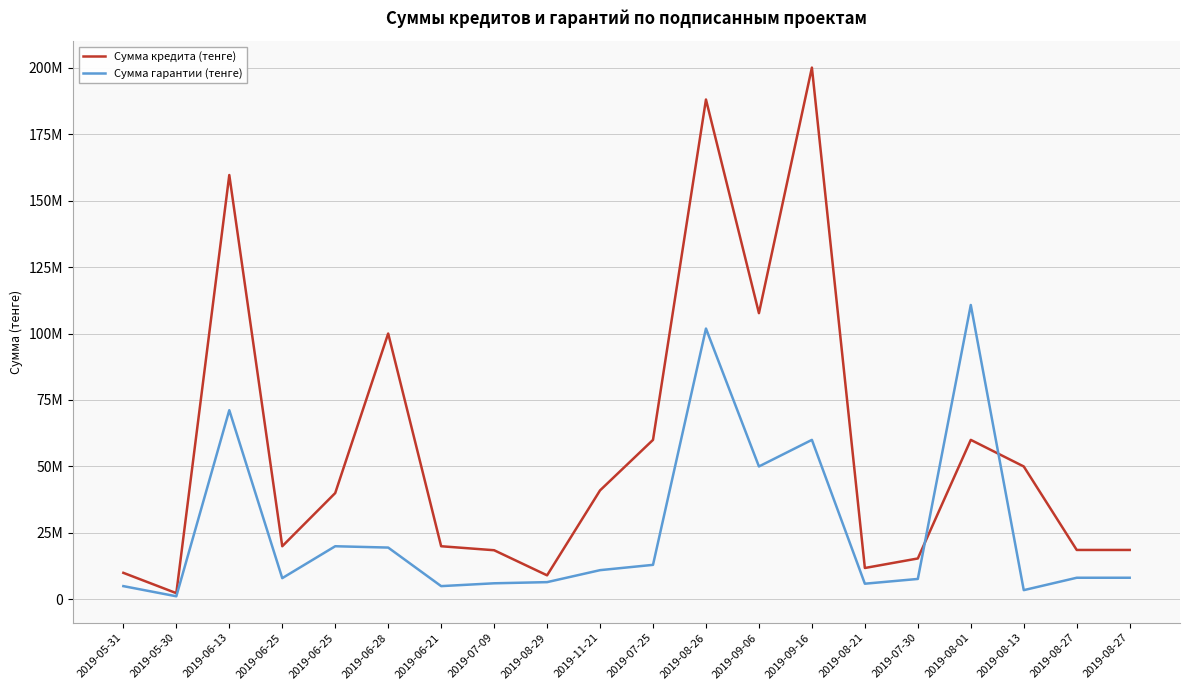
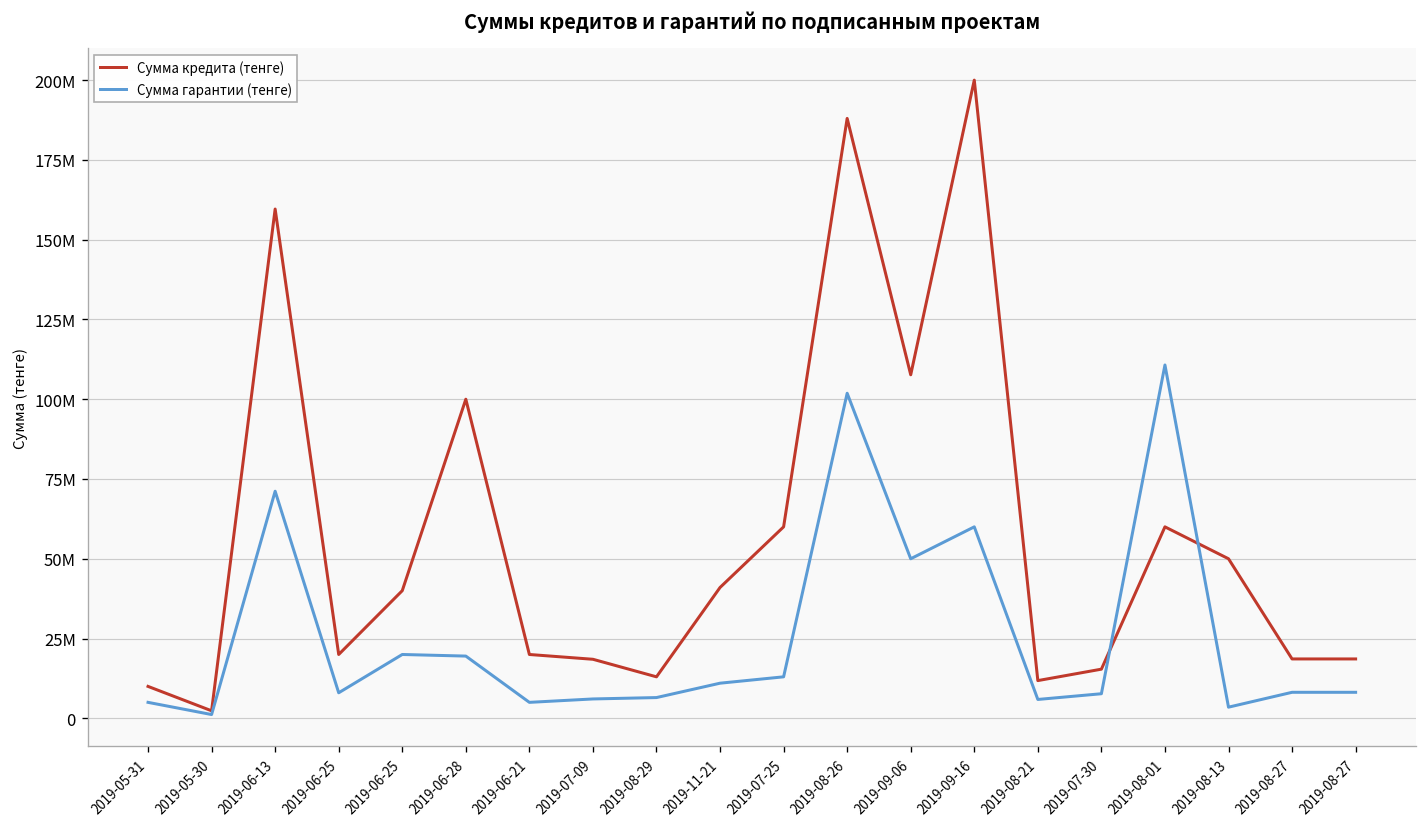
  {
    "Сумма кредита (тенге)": {
      "2019-05-31": 10000000,
      "2019-05-30": 2000000,
      "2019-06-13": 160000000,
      "2019-06-28": 100000000,
      "2019-06-21": 20000000,
      "2019-07-09": 19000000,
-     "2019-08-29": 9000000,
+     "2019-08-29": 13000000,
      "2019-11-21": 41000000,
      "2019-07-25": 60000000,
      "2019-08-26": 188000000,
      "2019-09-06": 108000000,
      "2019-09-16": 200000000,
      "2019-08-21": 12000000,
      "2019-07-30": 15000000,
      "2019-08-01": 60000000,
      "2019-08-13": 50000000
    },
    "Сумма гарантии (тенге)": {
      "2019-05-31": 5000000,
      "2019-05-30": 1000000,
      "2019-06-13": 71000000,
      "2019-06-28": 20000000,
      "2019-06-21": 5000000,
      "2019-07-09": 6000000,
      "2019-08-29": 7000000,
      "2019-11-21": 11000000,
      "2019-07-25": 13000000,
      "2019-08-26": 102000000,
      "2019-09-06": 50000000,
      "2019-09-16": 60000000,
      "2019-08-21": 6000000,
      "2019-07-30": 8000000,
      "2019-08-01": 111000000,
      "2019-08-13": 3000000
    }
  }
